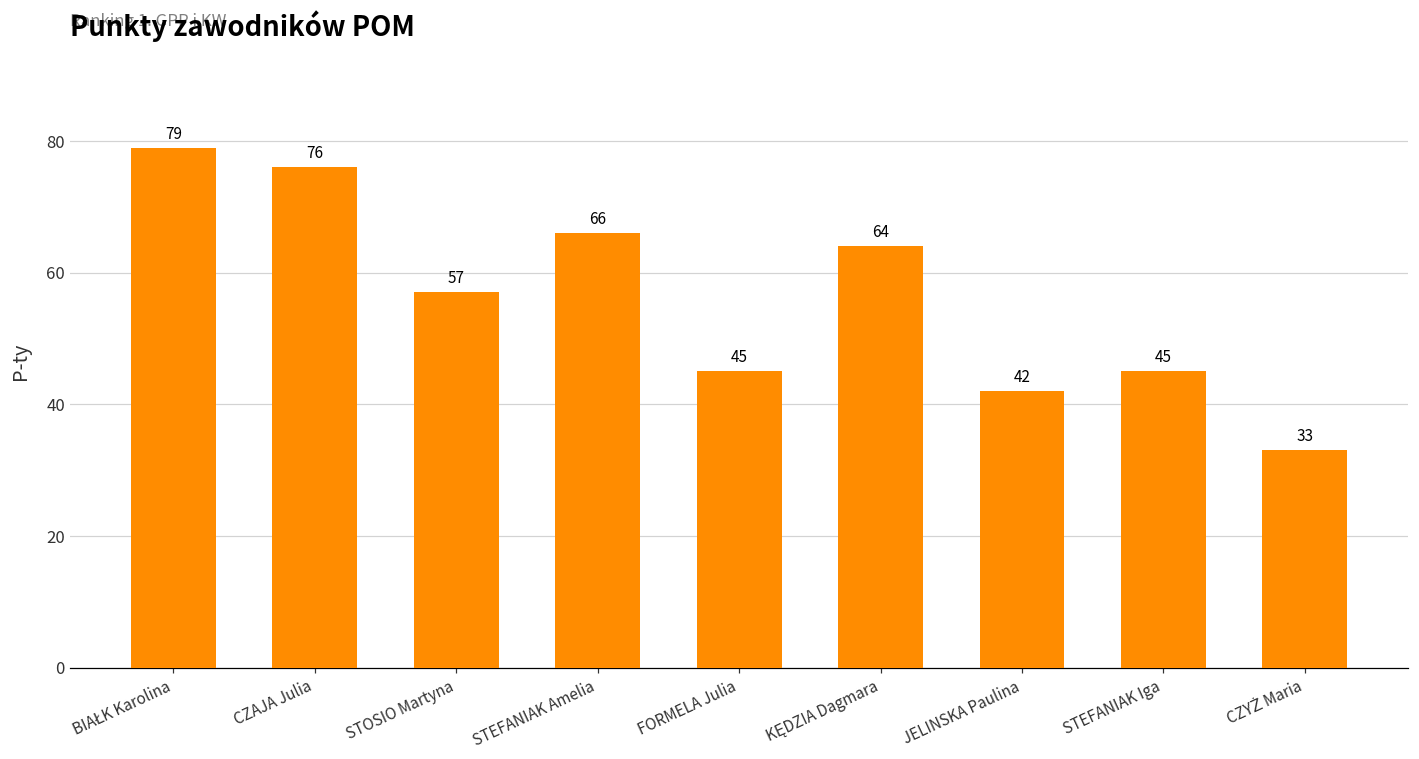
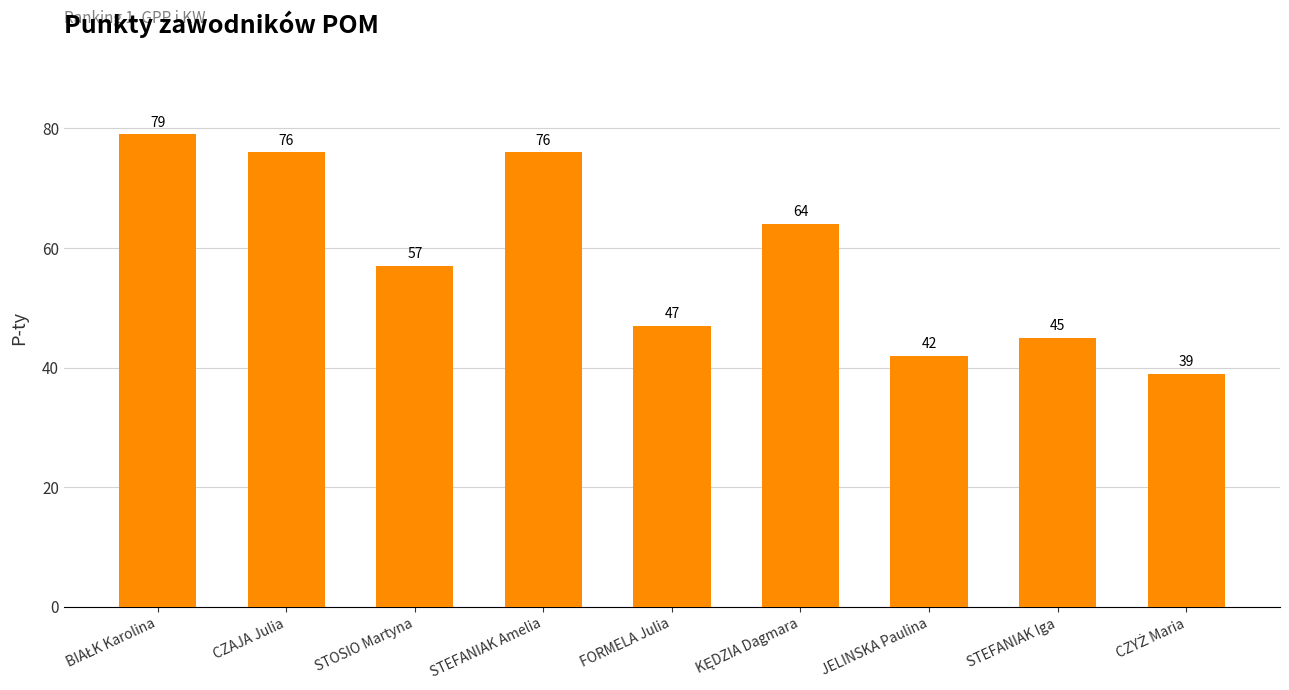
  {
    "BIAŁK Karolina": 79,
    "CZAJA Julia": 76,
    "STOSIO Martyna": 57,
-   "STEFANIAK Amelia": 66,
-   "FORMELA Julia": 45,
+   "STEFANIAK Amelia": 76,
+   "FORMELA Julia": 47,
    "KĘDZIA Dagmara": 64,
    "JELINSKA Paulina": 42,
    "STEFANIAK Iga": 45,
-   "CZYŻ Maria": 33
+   "CZYŻ Maria": 39
  }
